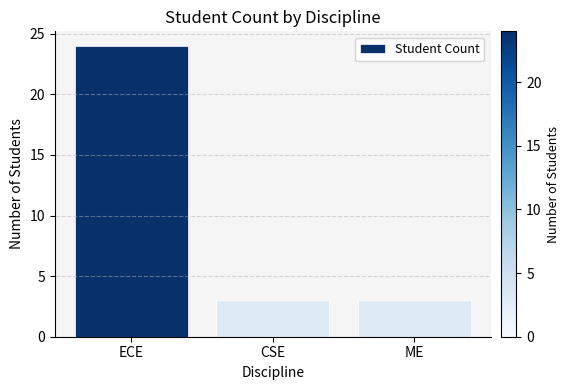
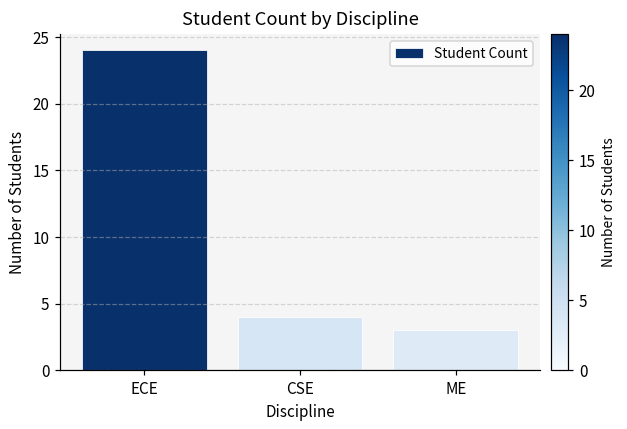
  {
    "ECE": 24,
-   "CSE": 3,
+   "CSE": 4,
    "ME": 3
  }
